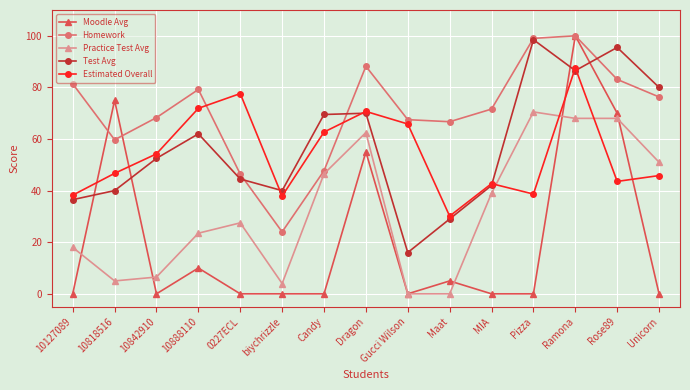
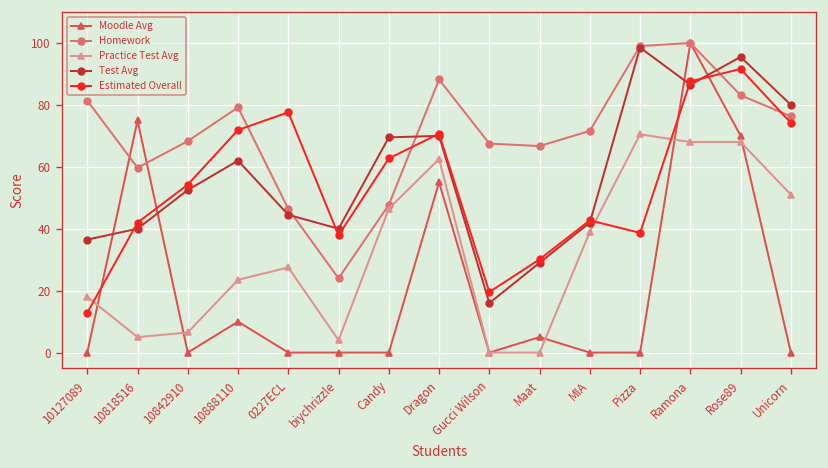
  {
    "Estimated Overall": {
-     "10127089": 38,
-     "10818516": 47,
+     "10127089": 13,
+     "10818516": 42,
      "10842910": 54,
      "10888110": 72,
      "0227ECL": 78,
      "biychrizzle": 38,
      "Candy": 63,
-     "Gucci Wilson": 66,
+     "Gucci Wilson": 20,
      "Maat": 30,
      "Pizza": 39,
      "Ramona": 88,
-     "Rose89": 44,
-     "Unicorn": 46
+     "Rose89": 92,
+     "Unicorn": 74
    }
  }
